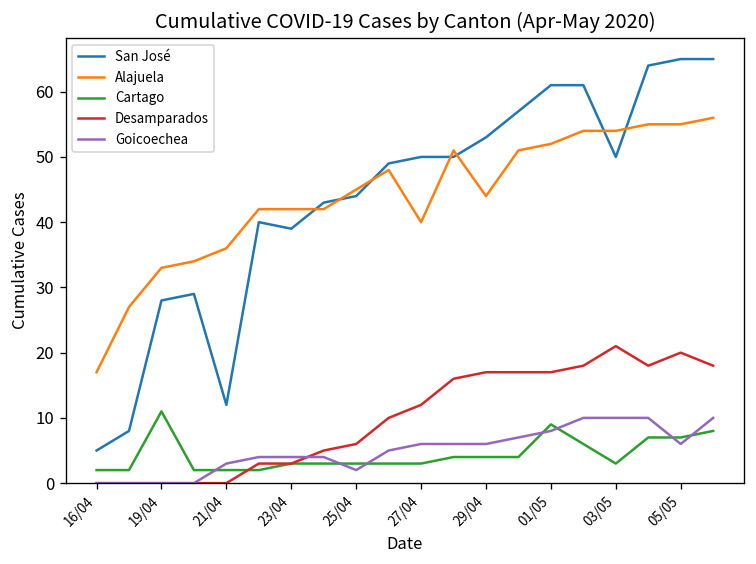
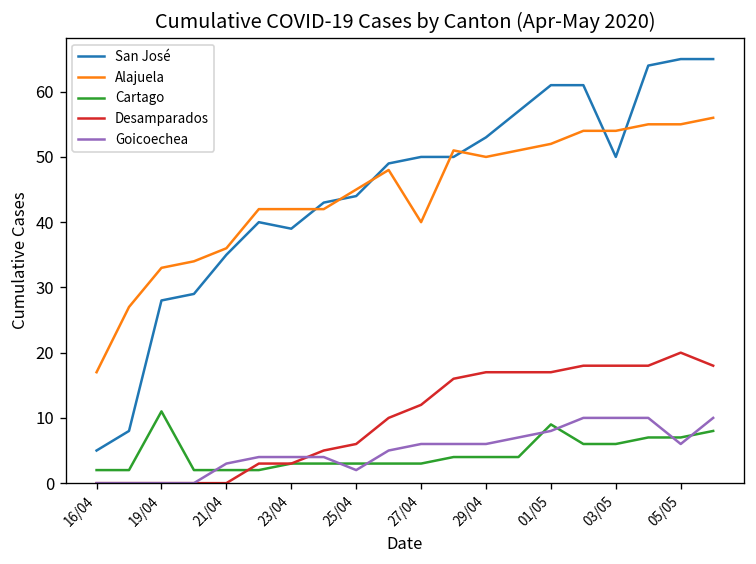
  {
    "San José": {
      "16/04": 5,
      "19/04": 28,
-     "21/04": 12,
+     "21/04": 35,
      "23/04": 39,
      "25/04": 44,
      "27/04": 50,
      "29/04": 53,
      "01/05": 61,
      "03/05": 50,
      "05/05": 65
    },
    "Alajuela": {
      "16/04": 17,
      "19/04": 33,
      "21/04": 36,
      "23/04": 42,
      "25/04": 45,
      "27/04": 40,
-     "29/04": 44,
+     "29/04": 50,
      "01/05": 52,
      "03/05": 54,
      "05/05": 55
    },
    "Cartago": {
      "16/04": 2,
      "19/04": 11,
      "21/04": 2,
      "25/04": 3,
      "27/04": 3,
      "29/04": 4,
      "01/05": 9,
-     "03/05": 3,
+     "03/05": 6,
      "05/05": 7
    },
    "Desamparados": {
      "21/04": 0,
      "25/04": 6,
      "27/04": 12,
      "29/04": 17,
      "01/05": 17,
-     "03/05": 21,
+     "03/05": 18,
      "05/05": 20
    },
    "Goicoechea": {
      "21/04": 3,
      "23/04": 4,
      "25/04": 2,
      "27/04": 6,
      "29/04": 6,
      "01/05": 8,
      "03/05": 10,
      "05/05": 6
    }
  }
